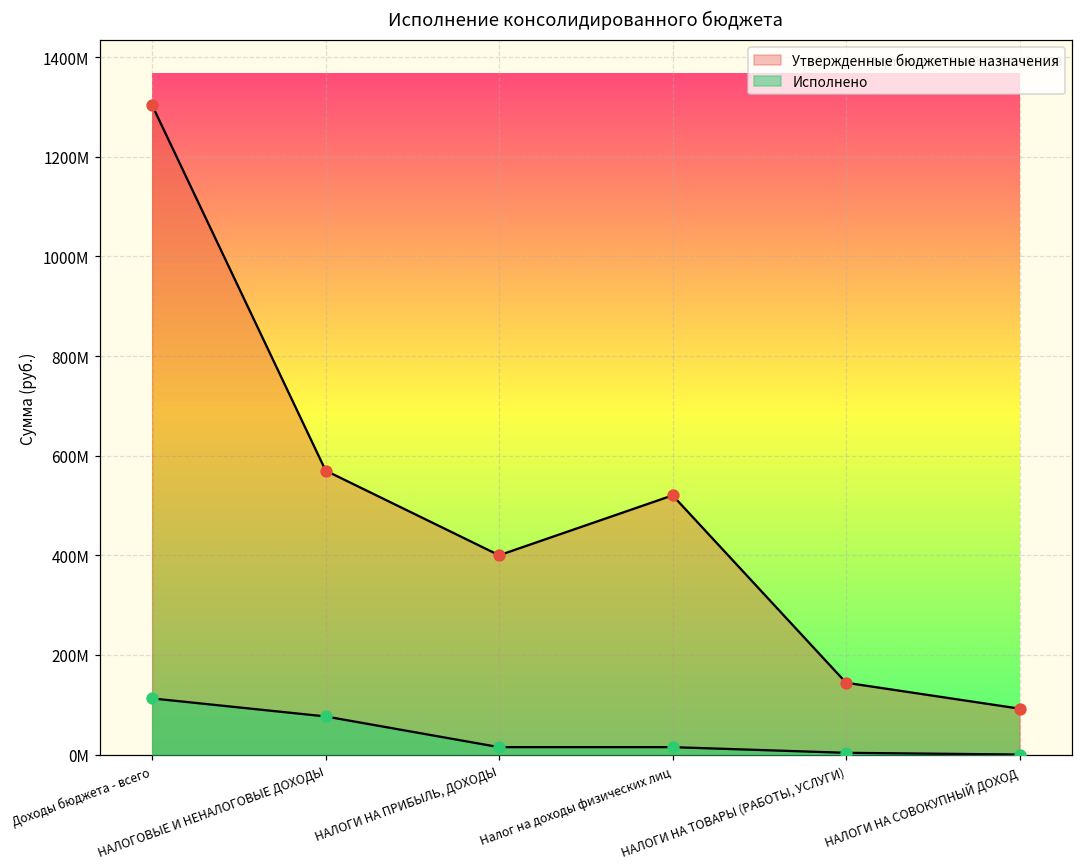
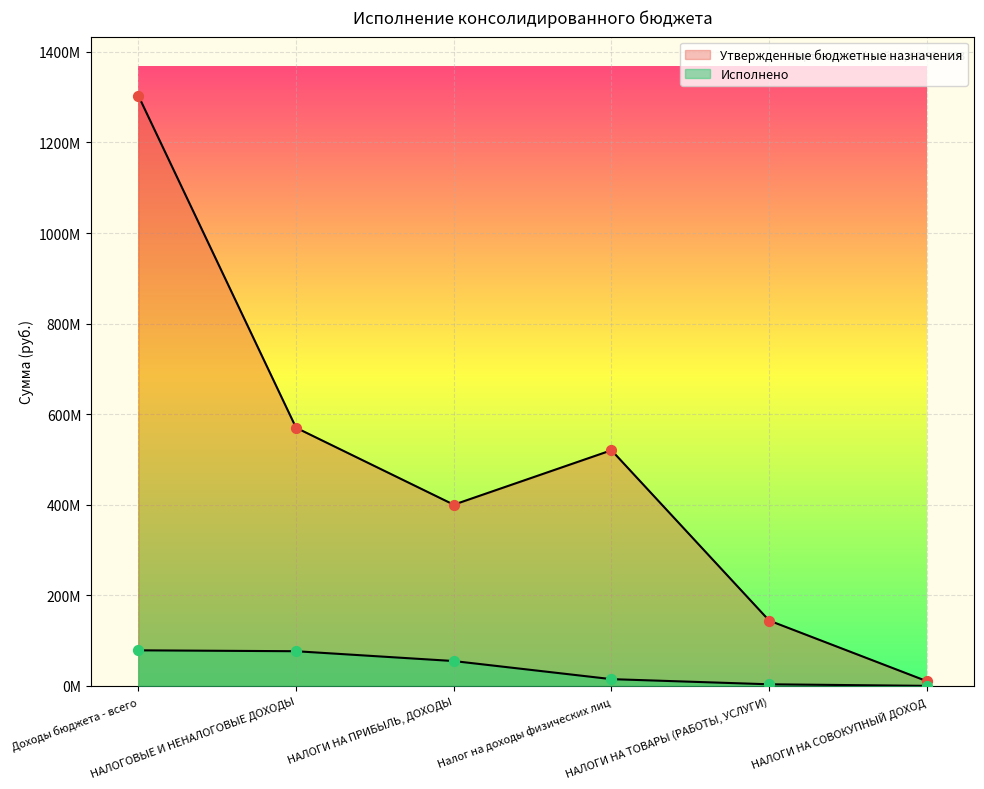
  {
    "Утвержденные бюджетные назначения": {
      "Доходы бюджета - всего": 1300000000,
      "НАЛОГОВЫЕ И НЕНАЛОГОВЫЕ ДОХОДЫ": 570000000,
      "НАЛОГИ НА ПРИБЫЛЬ, ДОХОДЫ": 400000000,
      "Налог на доходы физических лиц": 520000000,
      "НАЛОГИ НА ТОВАРЫ (РАБОТЫ, УСЛУГИ)": 140000000,
-     "НАЛОГИ НА СОВОКУПНЫЙ ДОХОД": 90000000
+     "НАЛОГИ НА СОВОКУПНЫЙ ДОХОД": 10000000
    },
    "Исполнено": {
-     "Доходы бюджета - всего": 110000000,
+     "Доходы бюджета - всего": 80000000,
      "НАЛОГОВЫЕ И НЕНАЛОГОВЫЕ ДОХОДЫ": 80000000,
-     "НАЛОГИ НА ПРИБЫЛЬ, ДОХОДЫ": 20000000,
+     "НАЛОГИ НА ПРИБЫЛЬ, ДОХОДЫ": 50000000,
      "Налог на доходы физических лиц": 20000000,
      "НАЛОГИ НА ТОВАРЫ (РАБОТЫ, УСЛУГИ)": 0,
      "НАЛОГИ НА СОВОКУПНЫЙ ДОХОД": 0
    }
  }
